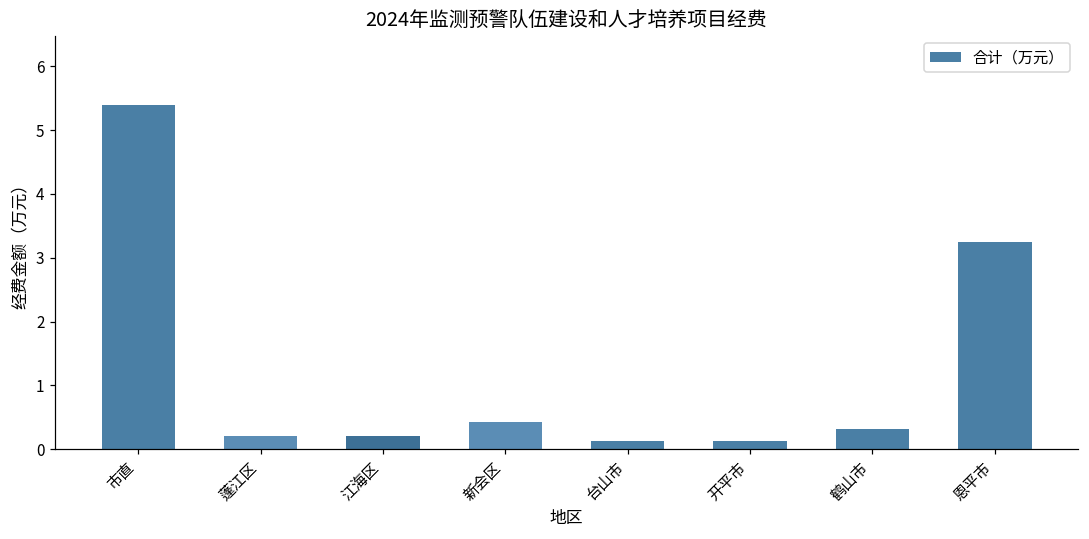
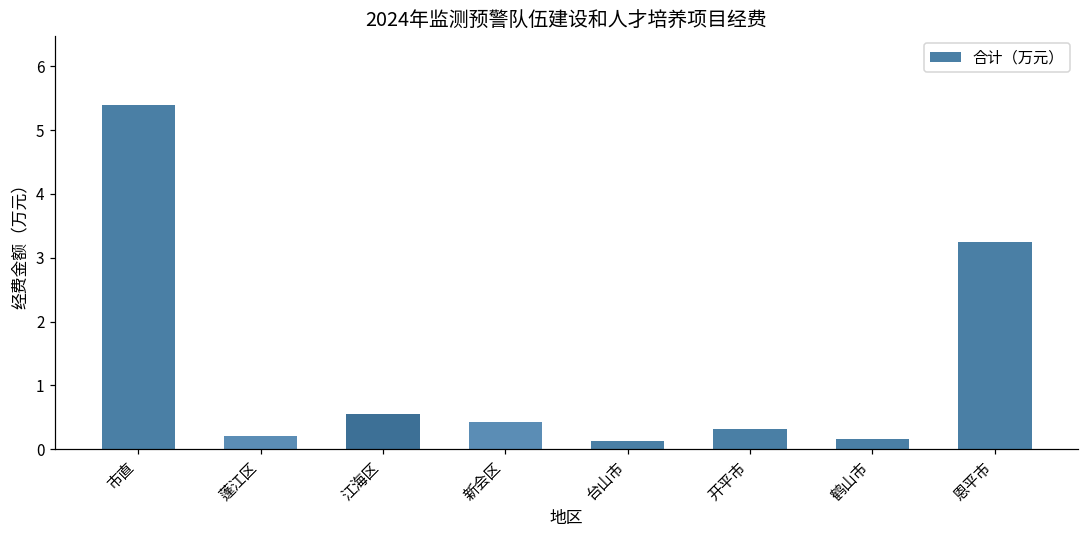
  {
    "市直": 5.4,
    "蓬江区": 0.2,
-   "江海区": 0.2,
+   "江海区": 0.6,
    "新会区": 0.4,
    "台山市": 0.1,
-   "开平市": 0.1,
-   "鹤山市": 0.3,
+   "开平市": 0.3,
+   "鹤山市": 0.2,
    "恩平市": 3.3
  }
